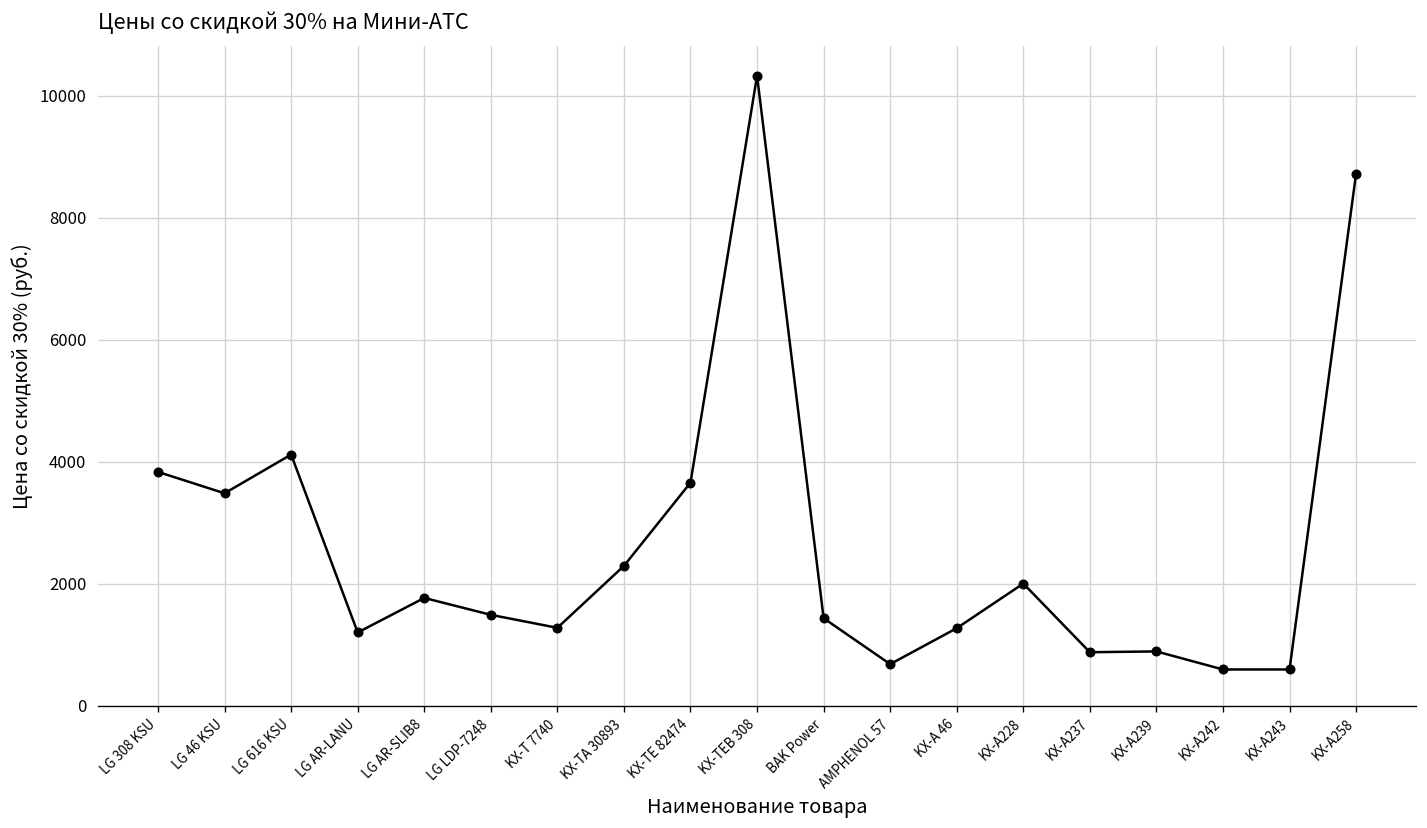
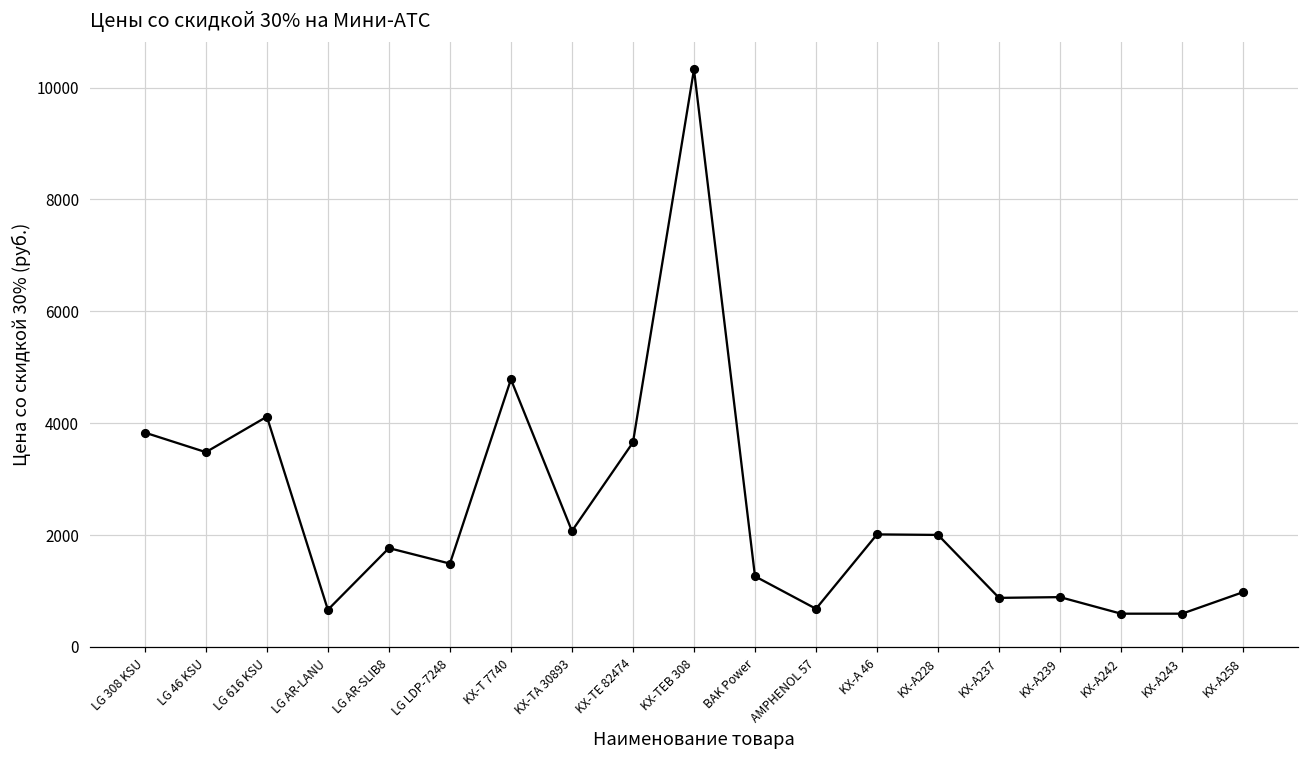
  {
    "LG 308 KSU": 3800,
    "LG 46 KSU": 3500,
    "LG 616 KSU": 4100,
-   "LG AR-LANU": 1200,
+   "LG AR-LANU": 700,
    "LG AR-SLIB8": 1800,
    "LG LDP-7248": 1500,
-   "KX-T 7740": 1300,
-   "KX-TA 30893": 2300,
+   "KX-T 7740": 4800,
+   "KX-TA 30893": 2100,
    "KX-TE 82474": 3700,
    "KX-TEB 308": 10300,
-   "BAK Power": 1400,
+   "BAK Power": 1300,
    "AMPHENOL 57": 700,
-   "KX-A 46": 1300,
+   "KX-A 46": 2000,
    "KX-A228": 2000,
    "KX-A237": 900,
    "KX-A239": 900,
    "KX-A242": 600,
    "KX-A243": 600,
-   "KX-A258": 8700
+   "KX-A258": 1000
  }
